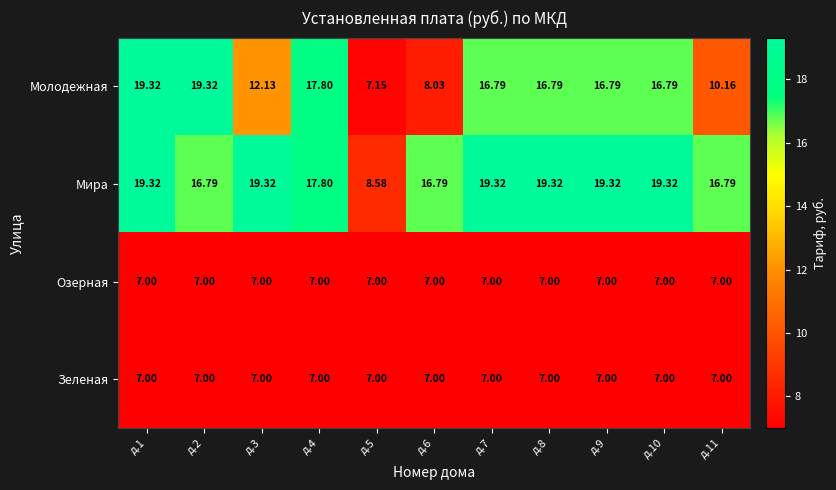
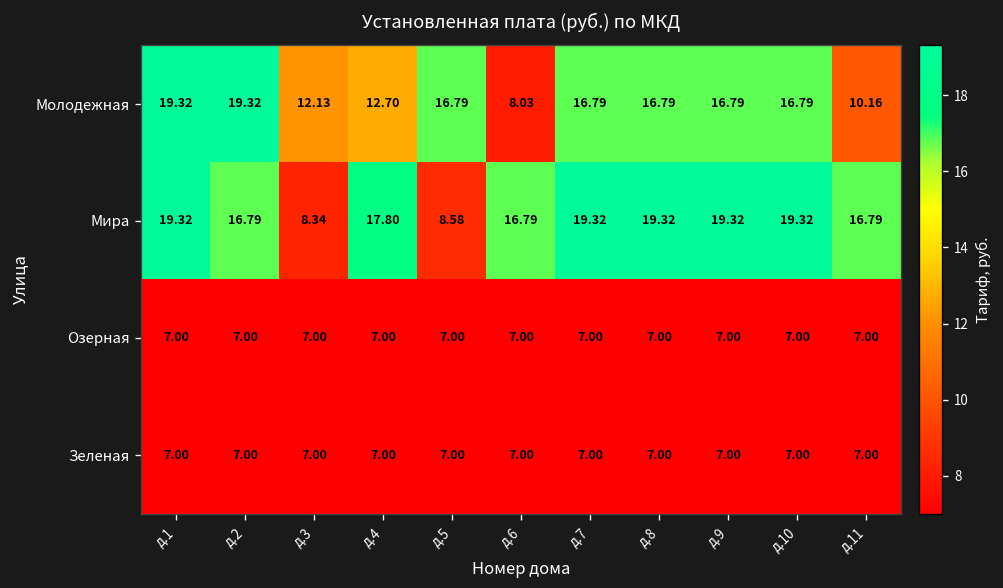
  {
    "Молодежная": {
      "д.1": 19.32,
      "д.2": 19.32,
      "д.3": 12.13,
-     "д.4": 17.80,
-     "д.5": 7.15,
+     "д.4": 12.70,
+     "д.5": 16.79,
      "д.6": 8.03,
      "д.7": 16.79,
      "д.8": 16.79,
      "д.9": 16.79,
      "д.10": 16.79,
      "д.11": 10.16
    },
    "Мира": {
      "д.1": 19.32,
      "д.2": 16.79,
-     "д.3": 19.32,
+     "д.3": 8.34,
      "д.4": 17.80,
      "д.5": 8.58,
      "д.6": 16.79,
      "д.7": 19.32,
      "д.8": 19.32,
      "д.9": 19.32,
      "д.10": 19.32,
      "д.11": 16.79
    },
    "Озерная": {
      "д.1": 7.00,
      "д.2": 7.00,
      "д.3": 7.00,
      "д.4": 7.00,
      "д.5": 7.00,
      "д.6": 7.00,
      "д.7": 7.00,
      "д.8": 7.00,
      "д.9": 7.00,
      "д.10": 7.00,
      "д.11": 7.00
    },
    "Зеленая": {
      "д.1": 7.00,
      "д.2": 7.00,
      "д.3": 7.00,
      "д.4": 7.00,
      "д.5": 7.00,
      "д.6": 7.00,
      "д.7": 7.00,
      "д.8": 7.00,
      "д.9": 7.00,
      "д.10": 7.00,
      "д.11": 7.00
    }
  }
